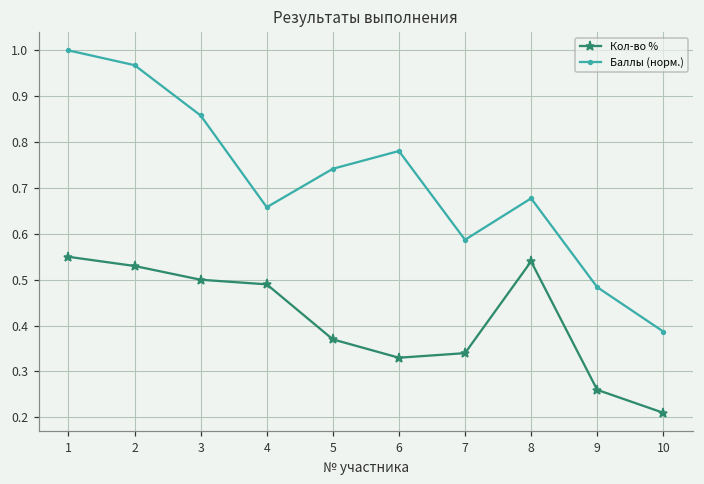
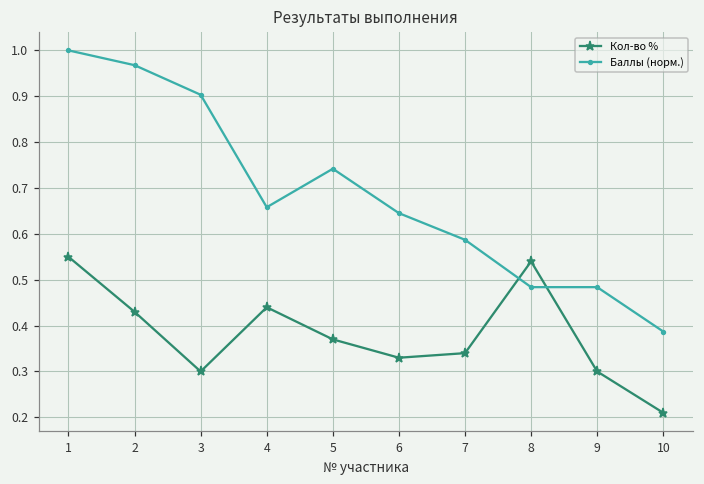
  {
    "Кол-во %": {
      "1": 0.55,
-     "2": 0.53,
-     "3": 0.5,
-     "4": 0.49,
+     "2": 0.43,
+     "3": 0.3,
+     "4": 0.44,
      "5": 0.37,
      "6": 0.33,
      "7": 0.34,
      "8": 0.54,
-     "9": 0.26,
+     "9": 0.30,
      "10": 0.21
    },
    "Баллы (норм.)": {
      "1": 1.00,
      "2": 0.97,
-     "3": 0.86,
+     "3": 0.90,
      "4": 0.66,
      "5": 0.74,
-     "6": 0.78,
+     "6": 0.65,
      "7": 0.59,
-     "8": 0.68,
+     "8": 0.48,
      "9": 0.48,
      "10": 0.39
    }
  }
